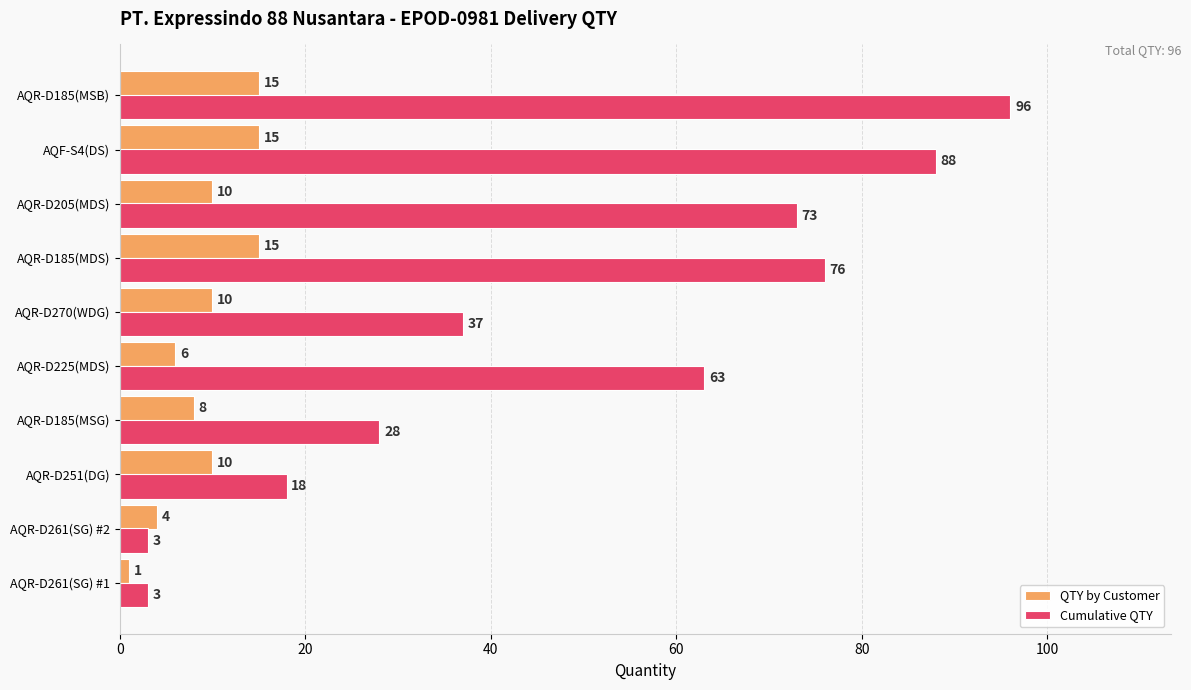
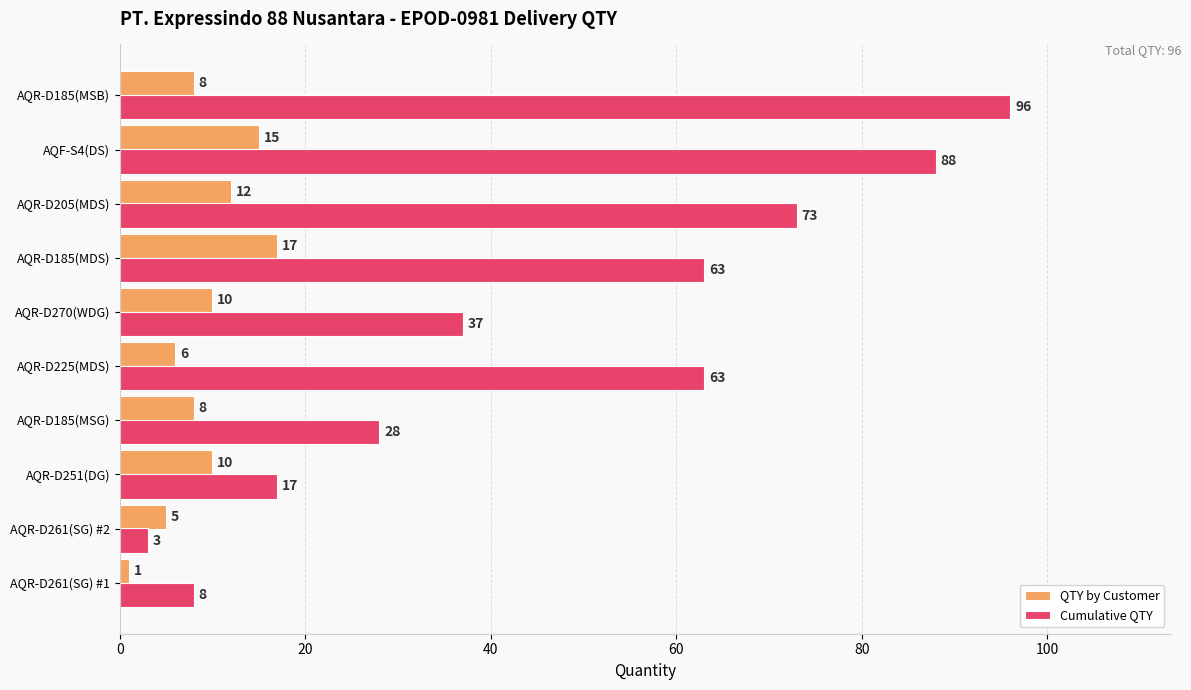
  {
    "QTY by Customer": {
-     "AQR-D185(MSB)": 15,
+     "AQR-D185(MSB)": 8,
      "AQF-S4(DS)": 15,
-     "AQR-D205(MDS)": 10,
-     "AQR-D185(MDS)": 15,
+     "AQR-D205(MDS)": 12,
+     "AQR-D185(MDS)": 17,
      "AQR-D270(WDG)": 10,
      "AQR-D225(MDS)": 6,
      "AQR-D185(MSG)": 8,
      "AQR-D251(DG)": 10,
-     "AQR-D261(SG) #2": 4,
+     "AQR-D261(SG) #2": 5,
      "AQR-D261(SG) #1": 1
    },
    "Cumulative QTY": {
      "AQR-D185(MSB)": 96,
      "AQF-S4(DS)": 88,
      "AQR-D205(MDS)": 73,
-     "AQR-D185(MDS)": 76,
+     "AQR-D185(MDS)": 63,
      "AQR-D270(WDG)": 37,
      "AQR-D225(MDS)": 63,
      "AQR-D185(MSG)": 28,
-     "AQR-D251(DG)": 18,
+     "AQR-D251(DG)": 17,
      "AQR-D261(SG) #2": 3,
-     "AQR-D261(SG) #1": 3
+     "AQR-D261(SG) #1": 8
    }
  }
